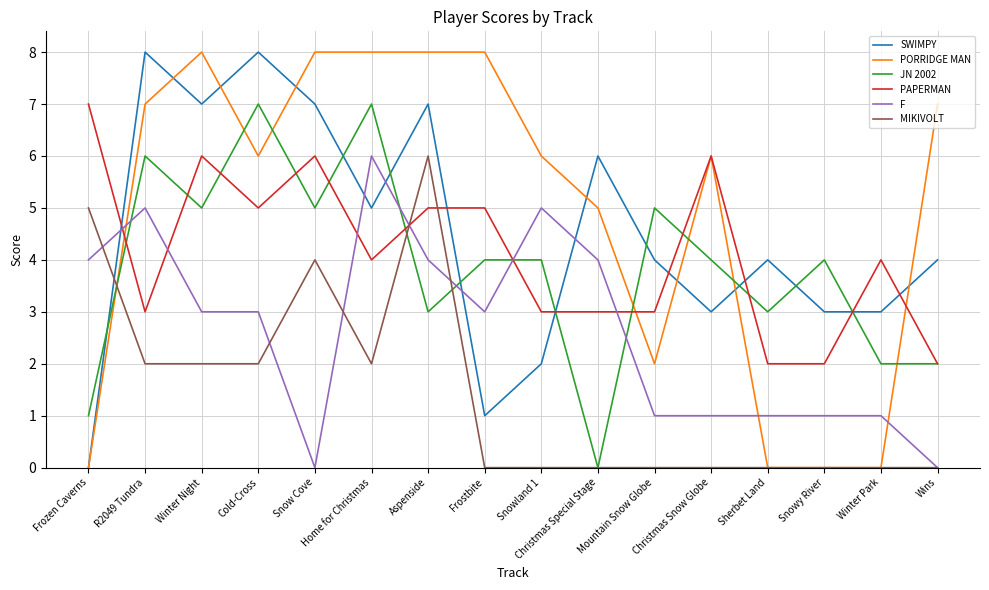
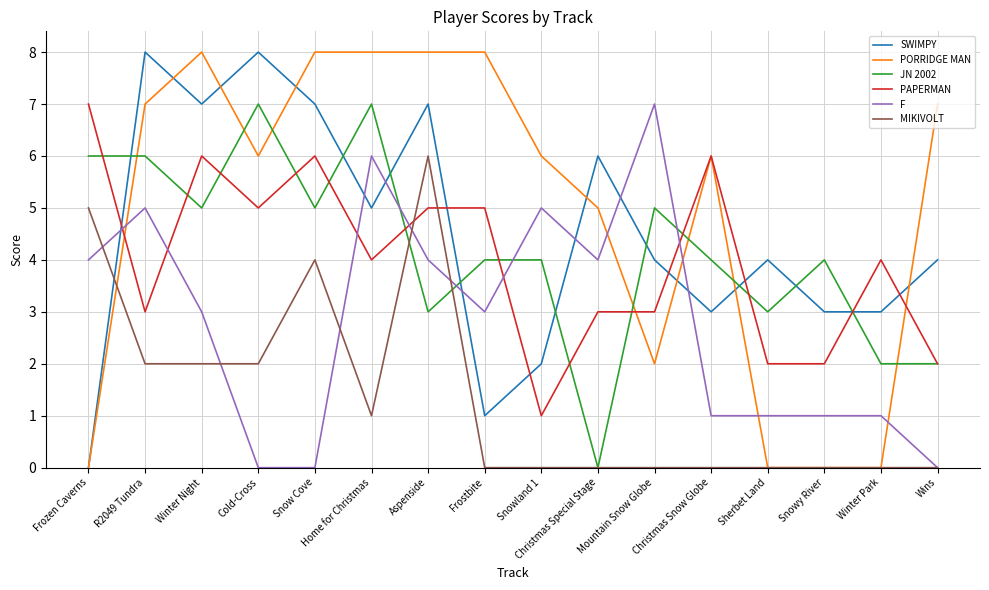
  {
    "SWIMPY": {
      "R2049 Tundra": 8,
      "Winter Night": 7,
      "Cold-Cross": 8,
      "Snow Cove": 7,
      "Home for Christmas": 5,
      "Aspenside": 7,
      "Frostbite": 1,
      "Snowland 1": 2,
      "Christmas Special Stage": 6,
      "Mountain Snow Globe": 4,
      "Christmas Snow Globe": 3,
      "Sherbet Land": 4,
      "Snowy River": 3,
      "Winter Park": 3,
      "Wins": 4
    },
    "PORRIDGE MAN": {
      "R2049 Tundra": 7,
      "Winter Night": 8,
      "Cold-Cross": 6,
      "Snow Cove": 8,
      "Home for Christmas": 8,
      "Aspenside": 8,
      "Frostbite": 8,
      "Snowland 1": 6,
      "Christmas Special Stage": 5,
      "Mountain Snow Globe": 2
    },
    "JN 2002": {
-     "Frozen Caverns": 1,
+     "Frozen Caverns": 6,
      "R2049 Tundra": 6,
      "Winter Night": 5,
      "Cold-Cross": 7,
      "Snow Cove": 5,
      "Home for Christmas": 7,
      "Aspenside": 3,
      "Frostbite": 4,
      "Snowland 1": 4,
      "Mountain Snow Globe": 5,
      "Christmas Snow Globe": 4,
      "Sherbet Land": 3,
      "Snowy River": 4,
      "Winter Park": 2
    },
    "PAPERMAN": {
      "Frozen Caverns": 7,
      "R2049 Tundra": 3,
      "Winter Night": 6,
      "Cold-Cross": 5,
      "Snow Cove": 6,
      "Home for Christmas": 4,
      "Aspenside": 5,
      "Frostbite": 5,
-     "Snowland 1": 3,
+     "Snowland 1": 1,
      "Christmas Special Stage": 3,
      "Mountain Snow Globe": 3,
      "Sherbet Land": 2,
      "Snowy River": 2,
      "Winter Park": 4
    },
    "F": {
      "Frozen Caverns": 4,
      "R2049 Tundra": 5,
      "Winter Night": 3,
-     "Cold-Cross": 3,
+     "Cold-Cross": 0,
      "Snow Cove": 0,
      "Home for Christmas": 6,
      "Aspenside": 4,
      "Frostbite": 3,
      "Snowland 1": 5,
      "Christmas Special Stage": 4,
-     "Mountain Snow Globe": 1,
+     "Mountain Snow Globe": 7,
      "Christmas Snow Globe": 1,
      "Sherbet Land": 1,
      "Snowy River": 1,
      "Winter Park": 1
    },
    "MIKIVOLT": {
      "Frozen Caverns": 5,
      "R2049 Tundra": 2,
      "Winter Night": 2,
      "Cold-Cross": 2,
      "Snow Cove": 4,
-     "Home for Christmas": 2,
+     "Home for Christmas": 1,
      "Aspenside": 6,
      "Frostbite": 0,
      "Snowland 1": 0,
      "Mountain Snow Globe": 0,
      "Christmas Snow Globe": 0
    }
  }
